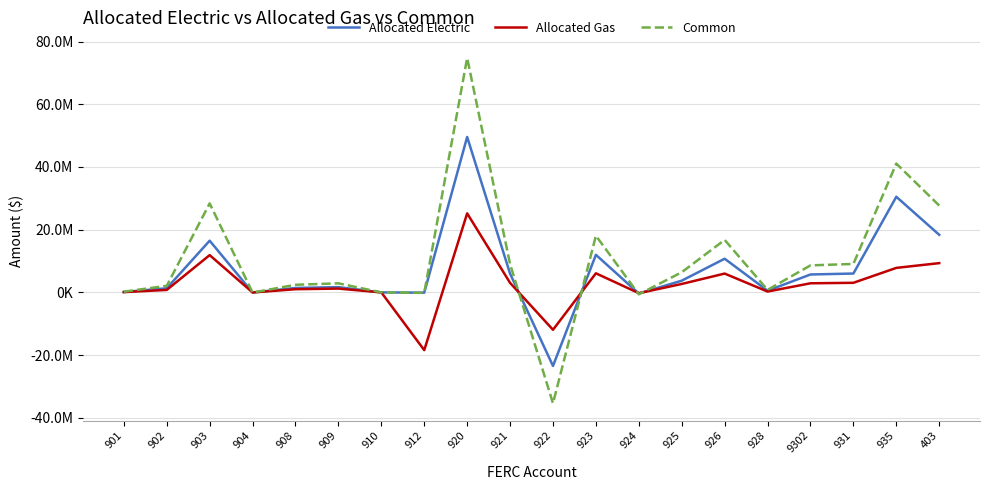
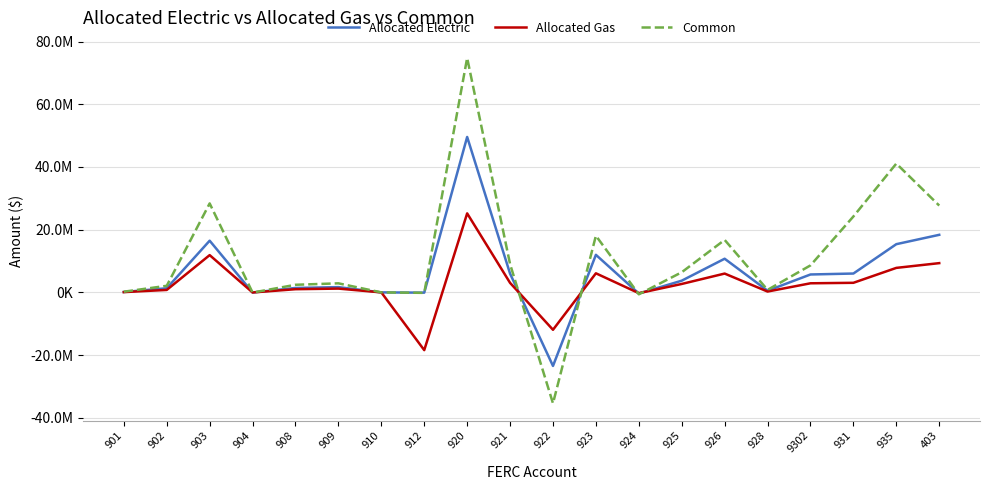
  {
    "Allocated Electric": {
      "903": 16000000,
      "920": 50000000,
      "921": 6000000,
      "922": -23000000,
      "923": 12000000,
      "925": 4000000,
      "926": 11000000,
      "9302": 6000000,
      "931": 6000000,
-     "935": 31000000,
+     "935": 15000000,
      "403": 18000000
    },
    "Allocated Gas": {
      "903": 12000000,
      "912": -18000000,
      "920": 25000000,
      "921": 3000000,
      "922": -12000000,
      "923": 6000000,
      "925": 3000000,
      "926": 6000000,
      "9302": 3000000,
      "931": 3000000,
      "935": 8000000,
      "403": 9000000
    },
    "Common": {
      "903": 28000000,
      "908": 2000000,
      "909": 3000000,
      "920": 75000000,
      "921": 9000000,
      "922": -35000000,
      "923": 18000000,
      "925": 6000000,
      "926": 17000000,
      "9302": 9000000,
-     "931": 9000000,
+     "931": 24000000,
      "935": 41000000,
      "403": 28000000
    }
  }
